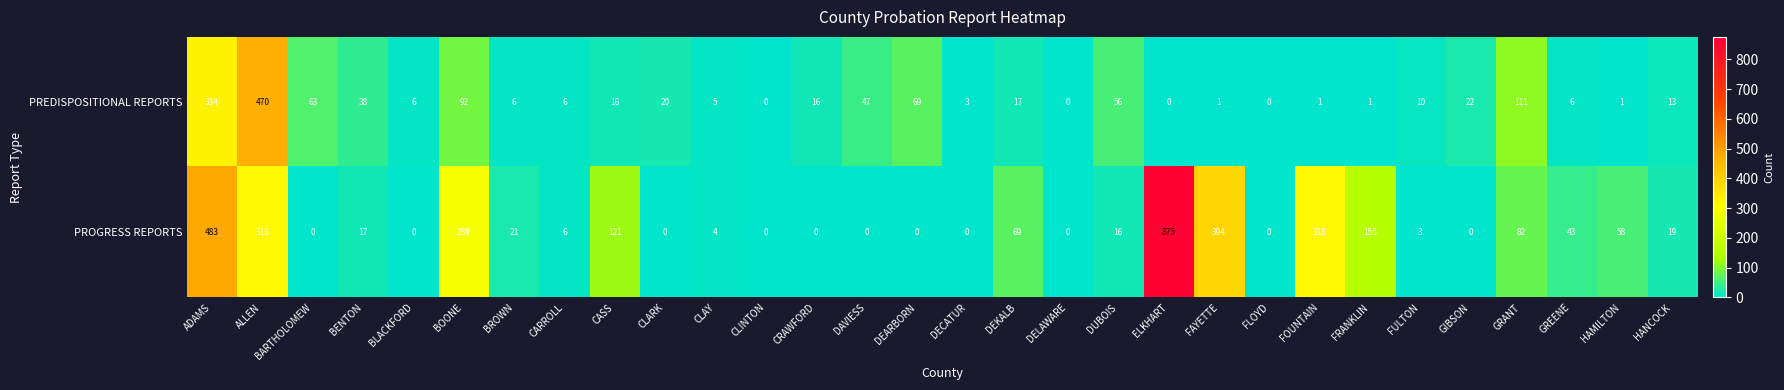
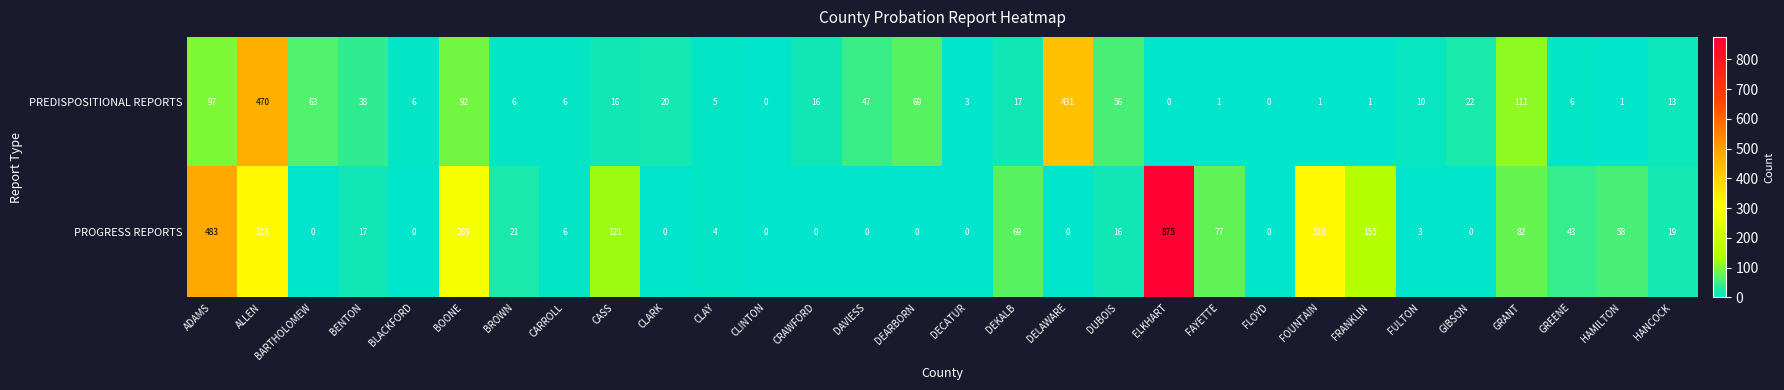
  {
    "PREDISPOSITIONAL REPORTS": {
-     "ADAMS": 334,
+     "ADAMS": 97,
      "ALLEN": 470,
      "BARTHOLOMEW": 63,
      "BENTON": 38,
      "BLACKFORD": 6,
      "BOONE": 92,
      "BROWN": 6,
      "CARROLL": 6,
      "CASS": 16,
      "CLARK": 20,
      "CLAY": 5,
      "CLINTON": 0,
      "CRAWFORD": 16,
      "DAVIESS": 47,
      "DEARBORN": 69,
      "DECATUR": 3,
      "DEKALB": 17,
-     "DELAWARE": 0,
+     "DELAWARE": 431,
      "DUBOIS": 56,
      "ELKHART": 0,
      "FAYETTE": 1,
      "FLOYD": 0,
      "FOUNTAIN": 1,
      "FRANKLIN": 1,
      "FULTON": 10,
      "GIBSON": 22,
      "GRANT": 111,
      "GREENE": 6,
      "HAMILTON": 1,
      "HANCOCK": 13
    },
    "PROGRESS REPORTS": {
      "ADAMS": 483,
      "ALLEN": 318,
      "BARTHOLOMEW": 0,
      "BENTON": 17,
      "BLACKFORD": 0,
      "BOONE": 289,
      "BROWN": 21,
      "CARROLL": 6,
      "CASS": 121,
      "CLARK": 0,
      "CLAY": 4,
      "CLINTON": 0,
      "CRAWFORD": 0,
      "DAVIESS": 0,
      "DEARBORN": 0,
      "DECATUR": 0,
      "DEKALB": 69,
      "DELAWARE": 0,
      "DUBOIS": 16,
      "ELKHART": 875,
-     "FAYETTE": 394,
+     "FAYETTE": 77,
      "FLOYD": 0,
      "FOUNTAIN": 318,
      "FRANKLIN": 155,
      "FULTON": 3,
      "GIBSON": 0,
      "GRANT": 82,
      "GREENE": 43,
      "HAMILTON": 58,
      "HANCOCK": 19
    }
  }
